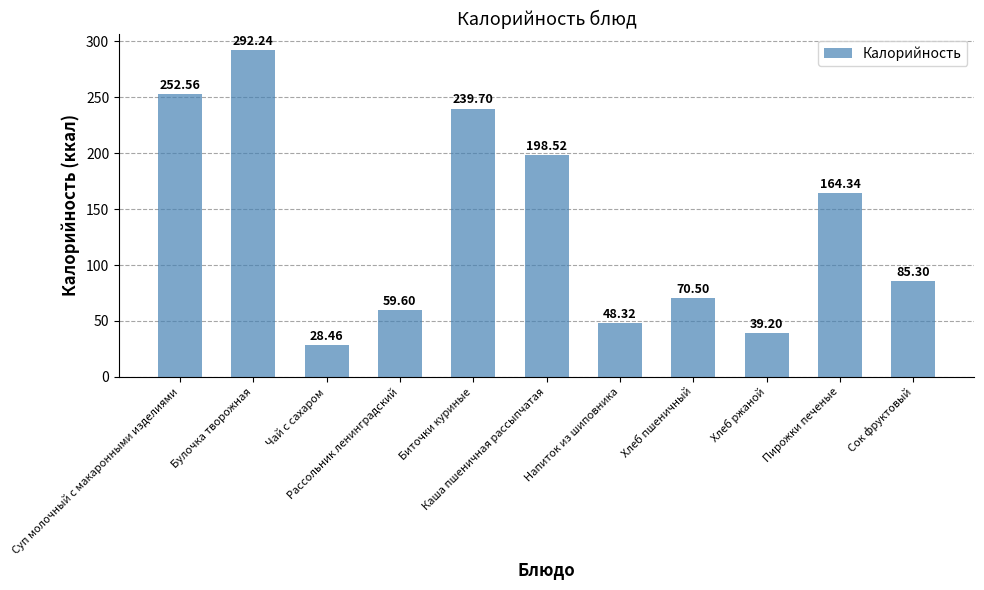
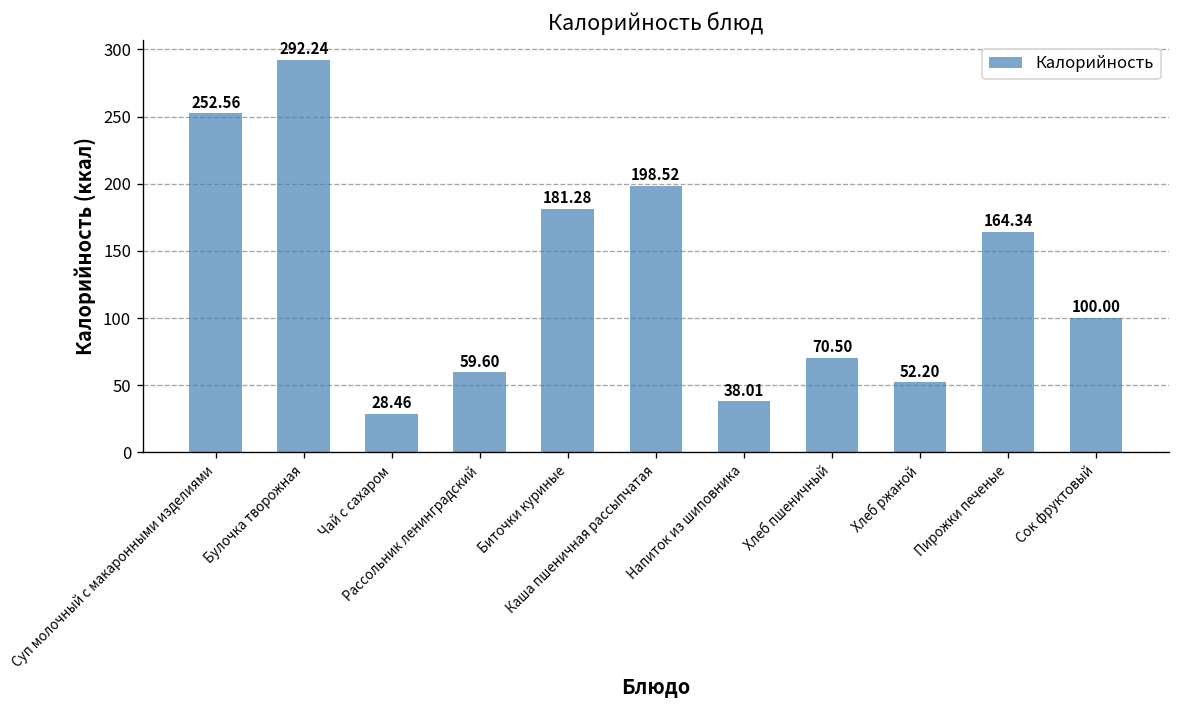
  {
    "Суп молочный с макаронными изделиями": 252.56,
    "Булочка творожная": 292.24,
    "Чай с сахаром": 28.46,
    "Рассольник ленинградский": 59.60,
-   "Биточки куриные": 239.70,
+   "Биточки куриные": 181.28,
    "Каша пшеничная рассыпчатая": 198.52,
-   "Напиток из шиповника": 48.32,
+   "Напиток из шиповника": 38.01,
    "Хлеб пшеничный": 70.50,
-   "Хлеб ржаной": 39.20,
+   "Хлеб ржаной": 52.20,
    "Пирожки печеные": 164.34,
-   "Сок фруктовый": 85.30
+   "Сок фруктовый": 100.00
  }
